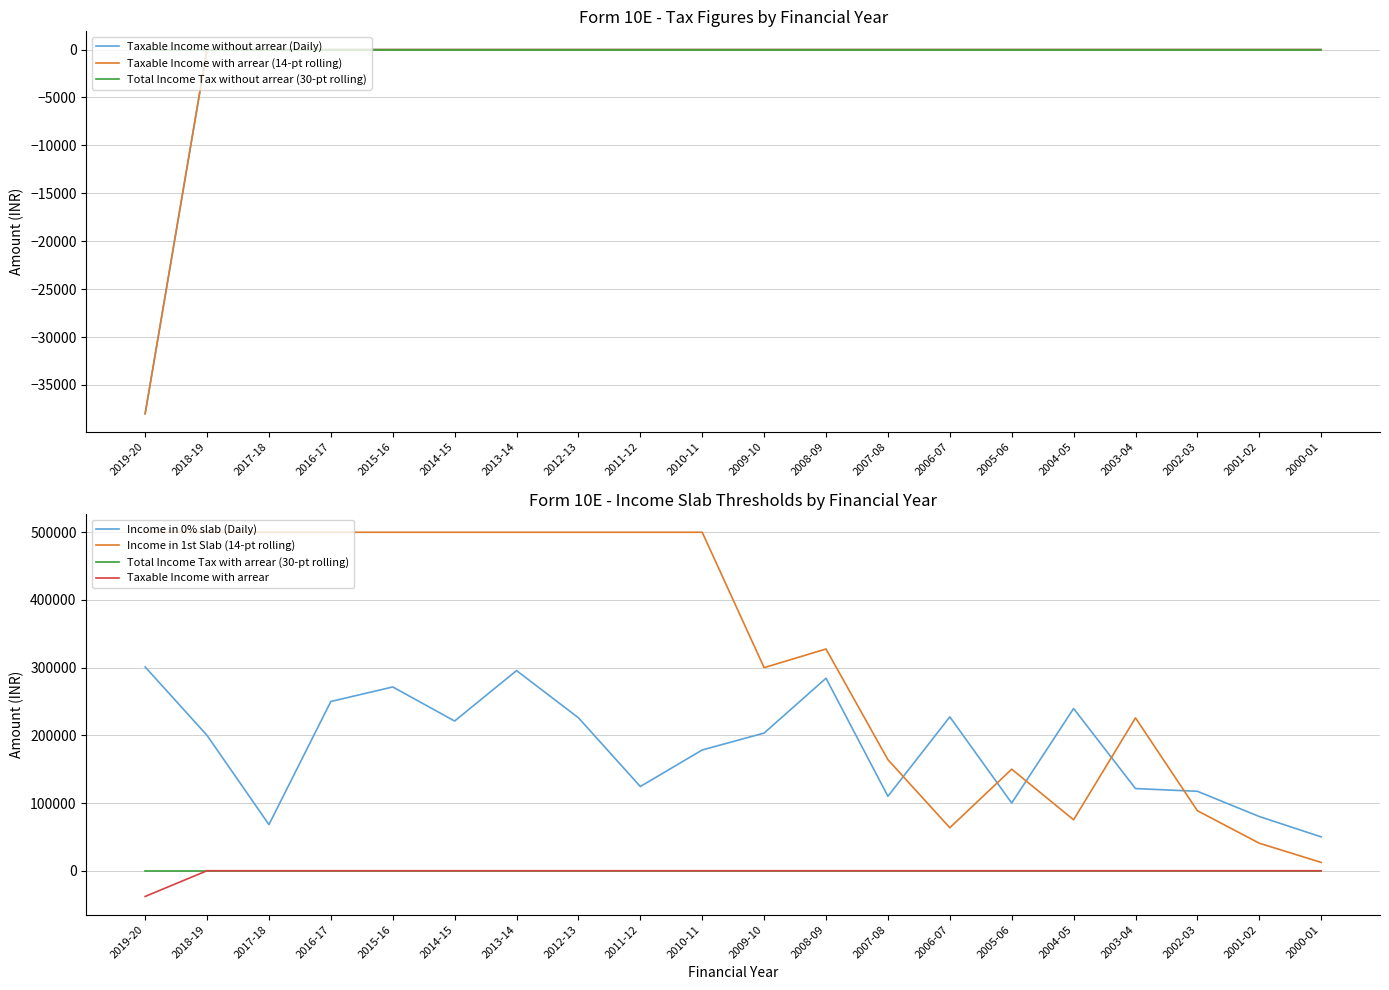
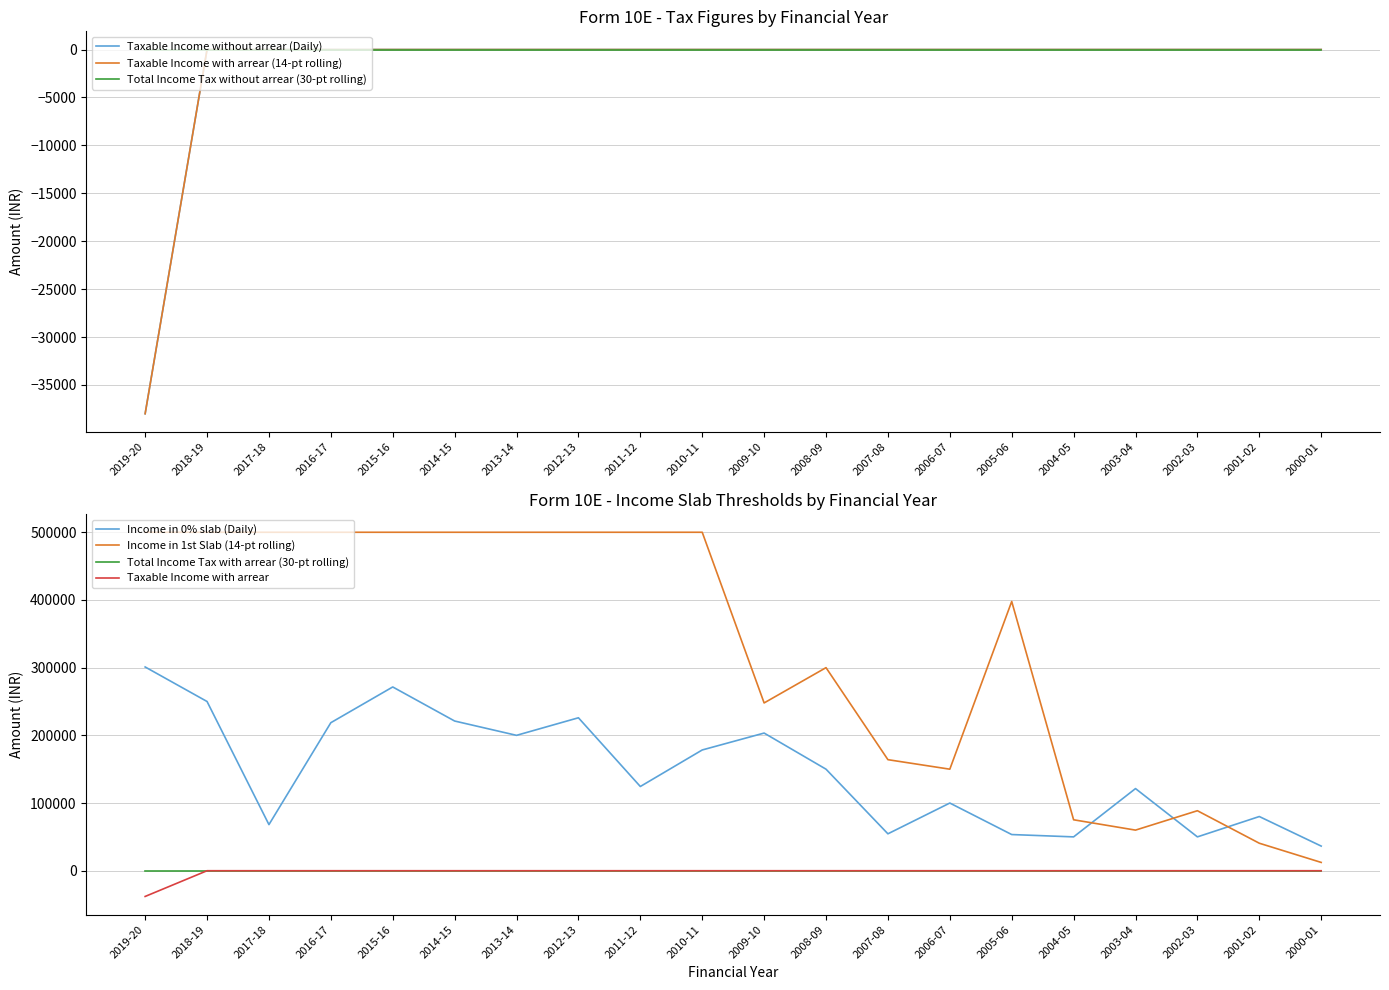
  {
    "Form 10E - Tax Figures by Financial Year": {
      "Taxable Income with arrear (14-pt rolling)": {
        "2019-20": -38000
      }
    },
    "Form 10E - Income Slab Thresholds by Financial Year": {
      "Income in 0% slab (Daily)": {
        "2019-20": 300000,
-       "2018-19": 200000,
+       "2018-19": 250000,
        "2017-18": 70000,
-       "2016-17": 250000,
+       "2016-17": 220000,
        "2015-16": 270000,
        "2014-15": 220000,
-       "2013-14": 300000,
+       "2013-14": 200000,
        "2012-13": 230000,
        "2011-12": 120000,
        "2010-11": 180000,
        "2009-10": 200000,
-       "2008-09": 280000,
-       "2007-08": 110000,
-       "2006-07": 230000,
-       "2005-06": 100000,
-       "2004-05": 240000,
+       "2008-09": 150000,
+       "2007-08": 50000,
+       "2006-07": 100000,
+       "2005-06": 50000,
+       "2004-05": 50000,
        "2003-04": 120000,
-       "2002-03": 120000,
+       "2002-03": 50000,
        "2001-02": 80000,
-       "2000-01": 50000
+       "2000-01": 40000
      },
      "Income in 1st Slab (14-pt rolling)": {
        "2015-16": 500000,
        "2014-15": 500000,
        "2013-14": 500000,
        "2012-13": 500000,
        "2011-12": 500000,
        "2010-11": 500000,
-       "2009-10": 300000,
-       "2008-09": 330000,
+       "2009-10": 250000,
+       "2008-09": 300000,
        "2007-08": 160000,
-       "2006-07": 60000,
-       "2005-06": 150000,
+       "2006-07": 150000,
+       "2005-06": 400000,
        "2004-05": 80000,
-       "2003-04": 230000,
+       "2003-04": 60000,
        "2002-03": 90000,
        "2001-02": 40000,
        "2000-01": 10000
      },
      "Total Income Tax with arrear (30-pt rolling)": {
        "2019-20": 0
      },
      "Taxable Income with arrear": {
        "2019-20": -40000
      }
    }
  }
